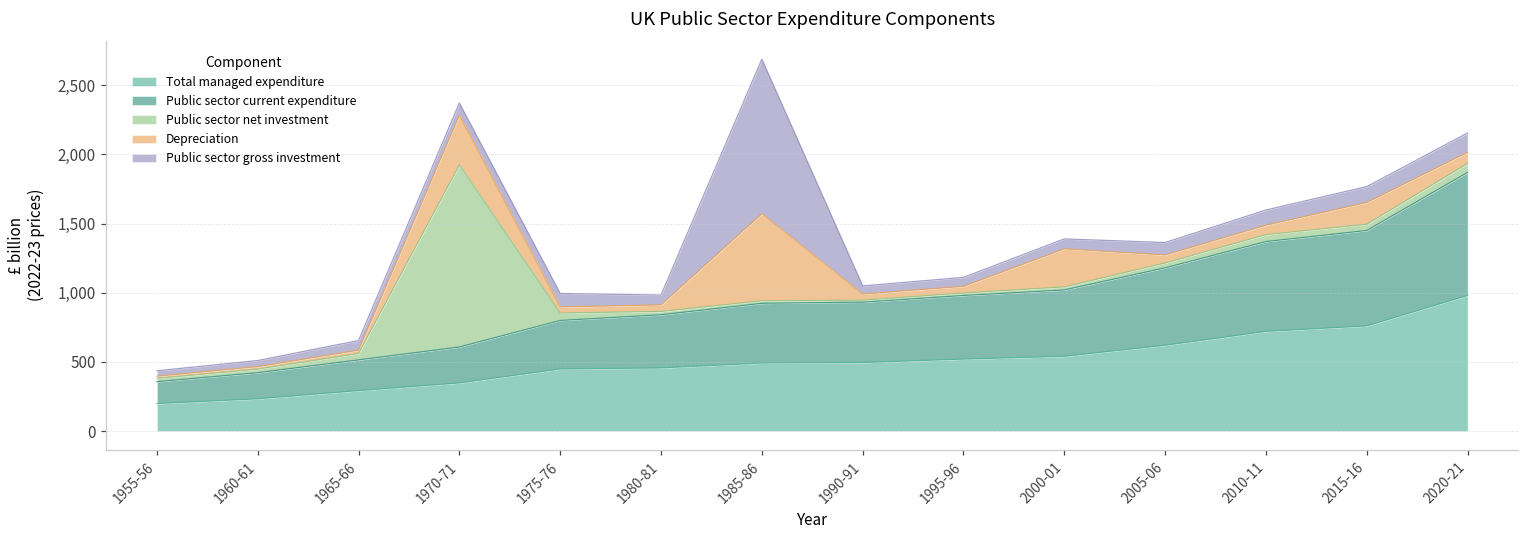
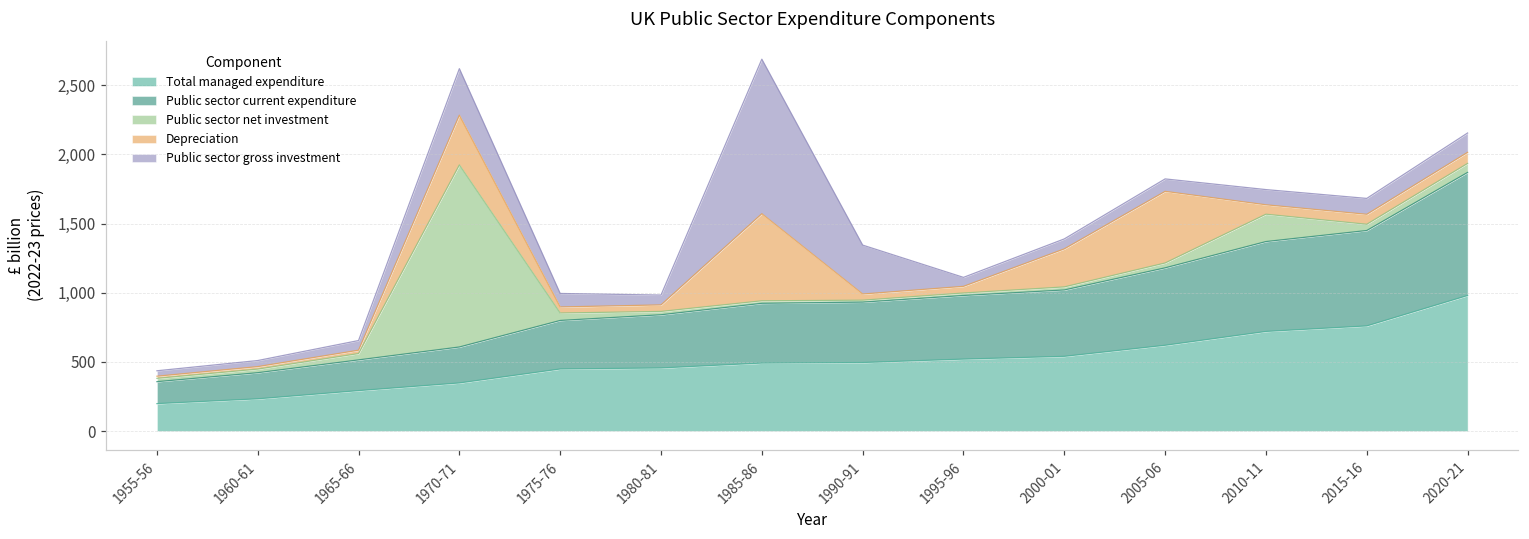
  {
    "Public sector net investment": {
      "1965-66": "50",
      "1970-71": "1,320",
      "1975-76": "50",
      "1980-81": "20",
      "2000-01": "20",
      "2005-06": "40",
-     "2010-11": "50",
+     "2010-11": "200",
      "2015-16": "50",
      "2020-21": "70"
    },
    "Depreciation": {
      "1965-66": "20",
      "1970-71": "360",
      "1975-76": "40",
      "1980-81": "50",
      "1985-86": "630",
      "1990-91": "40",
      "1995-96": "50",
      "2000-01": "280",
-     "2005-06": "60",
+     "2005-06": "520",
      "2010-11": "70",
-     "2015-16": "160",
+     "2015-16": "70",
      "2020-21": "80"
    },
    "Public sector gross investment": {
      "1955-56": "40",
      "1960-61": "40",
      "1965-66": "70",
-     "1970-71": "90",
+     "1970-71": "340",
      "1975-76": "100",
      "1980-81": "70",
      "1985-86": "1,120",
-     "1990-91": "60",
+     "1990-91": "350",
      "1995-96": "70",
      "2000-01": "70",
      "2005-06": "90",
      "2010-11": "110",
      "2015-16": "120",
      "2020-21": "140"
    }
  }
